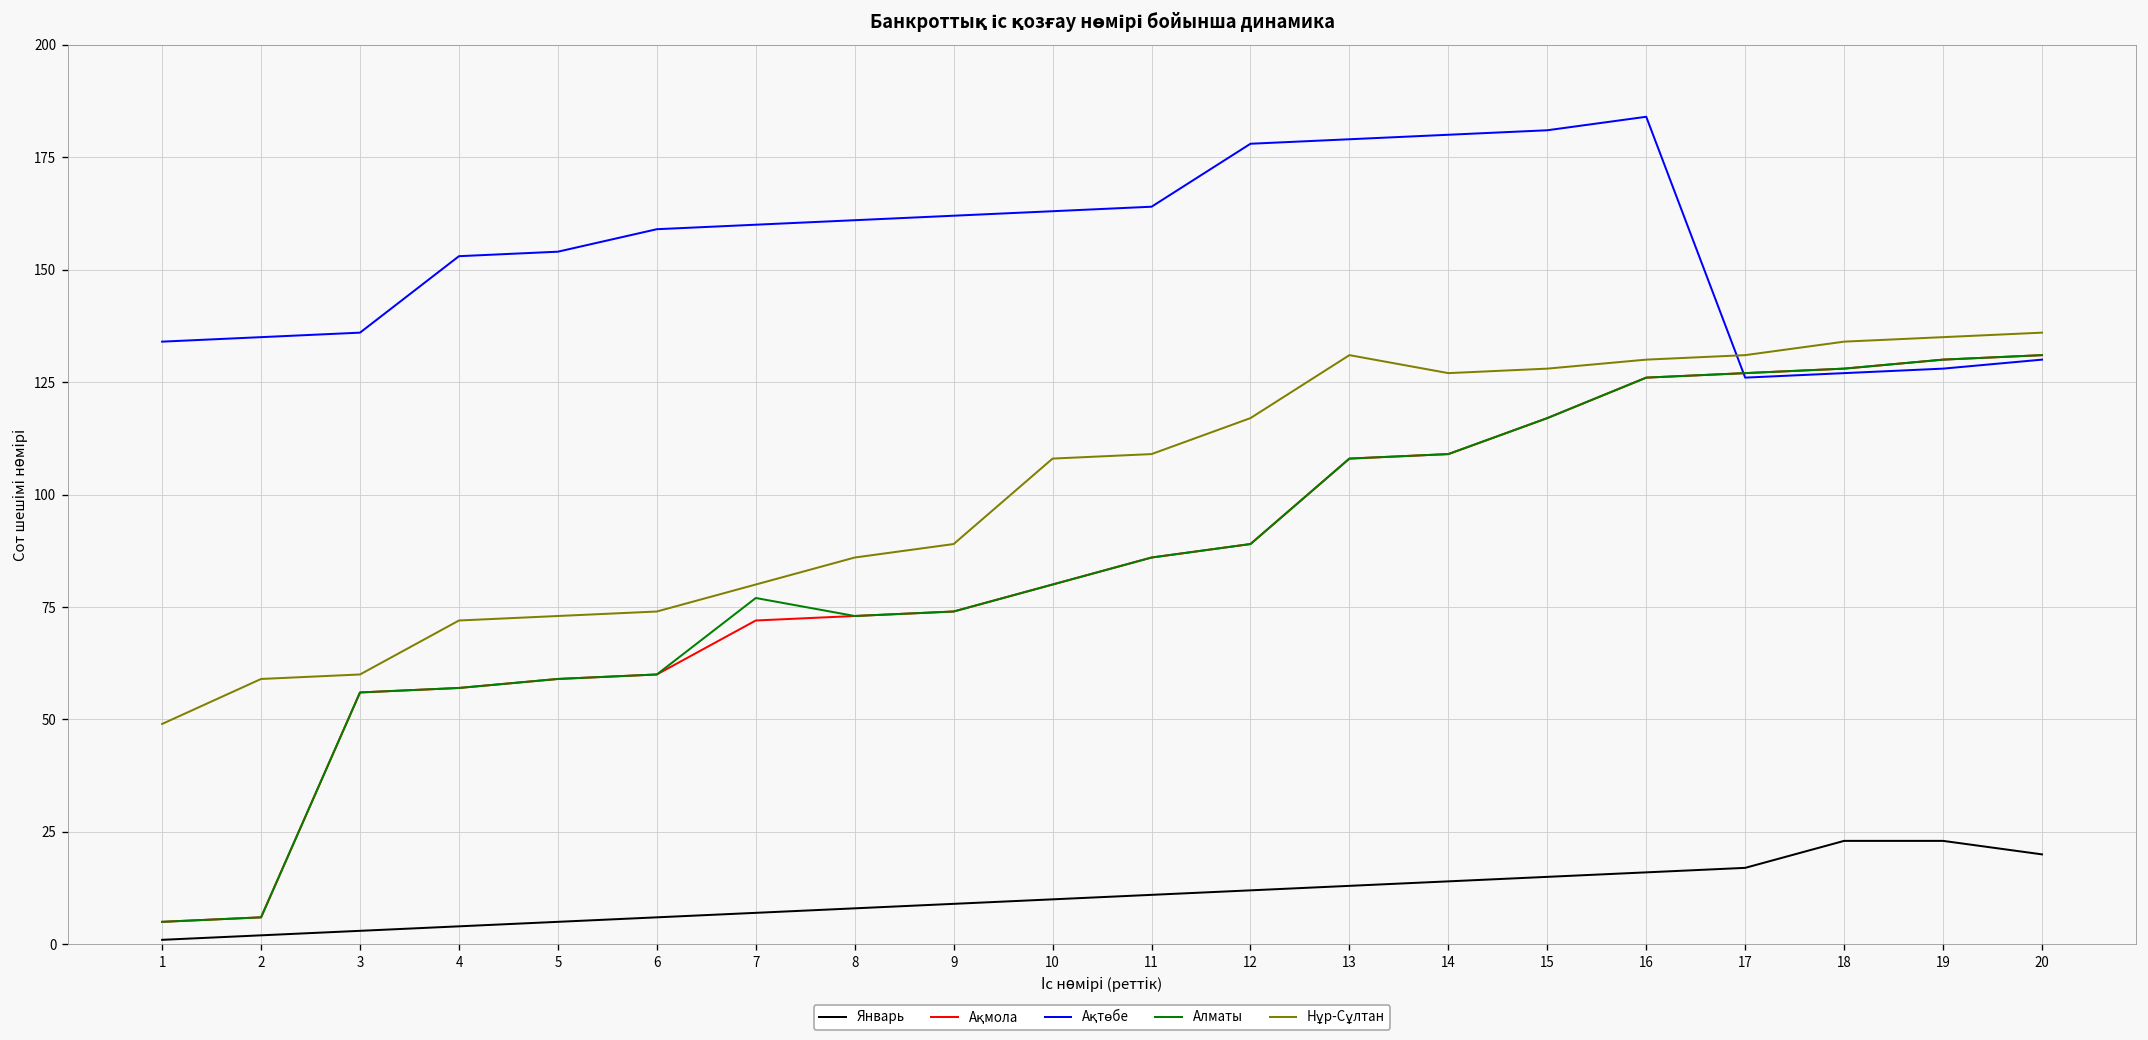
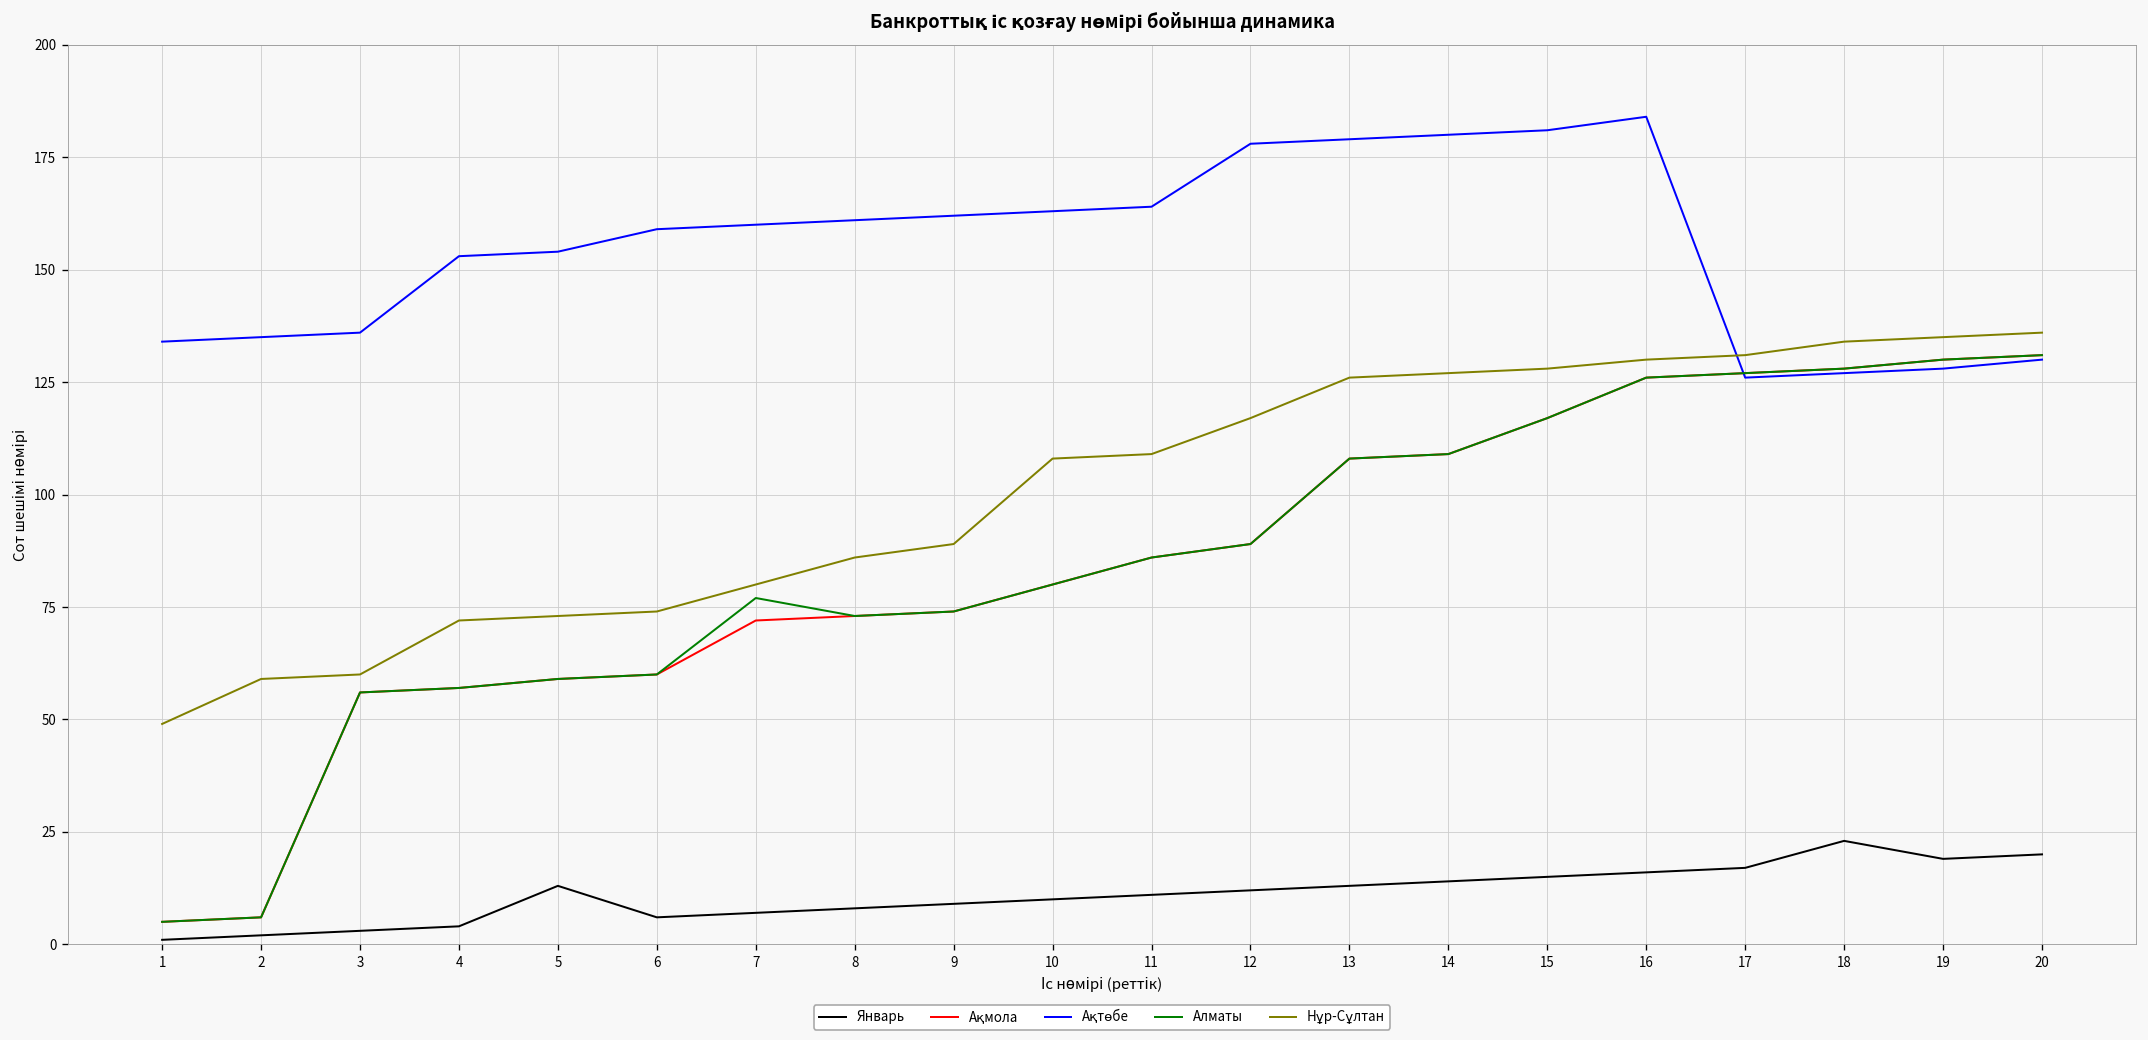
  {
    "Январь": {
      "1": 1,
      "2": 2,
      "3": 3,
      "4": 4,
-     "5": 5,
+     "5": 13,
      "6": 6,
      "7": 7,
      "8": 8,
      "9": 9,
      "10": 10,
      "11": 11,
      "12": 12,
      "13": 13,
      "14": 14,
      "15": 15,
      "16": 16,
      "17": 17,
      "18": 23,
-     "19": 23,
+     "19": 19,
      "20": 20
    },
    "Ақмола": {
      "7": 72
    },
    "Ақтөбе": {
      "1": 134,
      "2": 135,
      "3": 136,
      "4": 153,
      "5": 154,
      "6": 159,
      "7": 160,
      "8": 161,
      "9": 162,
      "10": 163,
      "11": 164,
      "12": 178,
      "13": 179,
      "14": 180,
      "15": 181,
      "16": 184,
      "17": 126,
      "18": 127,
      "19": 128,
      "20": 130
    },
    "Алматы": {
      "7": 77
    },
    "Нұр-Сұлтан": {
      "1": 49,
      "2": 59,
      "3": 60,
      "4": 72,
      "5": 73,
      "6": 74,
      "7": 80,
      "8": 86,
      "9": 89,
      "10": 108,
      "11": 109,
      "12": 117,
-     "13": 131,
+     "13": 126,
      "14": 127,
      "15": 128,
      "16": 130,
      "17": 131,
      "18": 134,
      "19": 135,
      "20": 136
    }
  }
